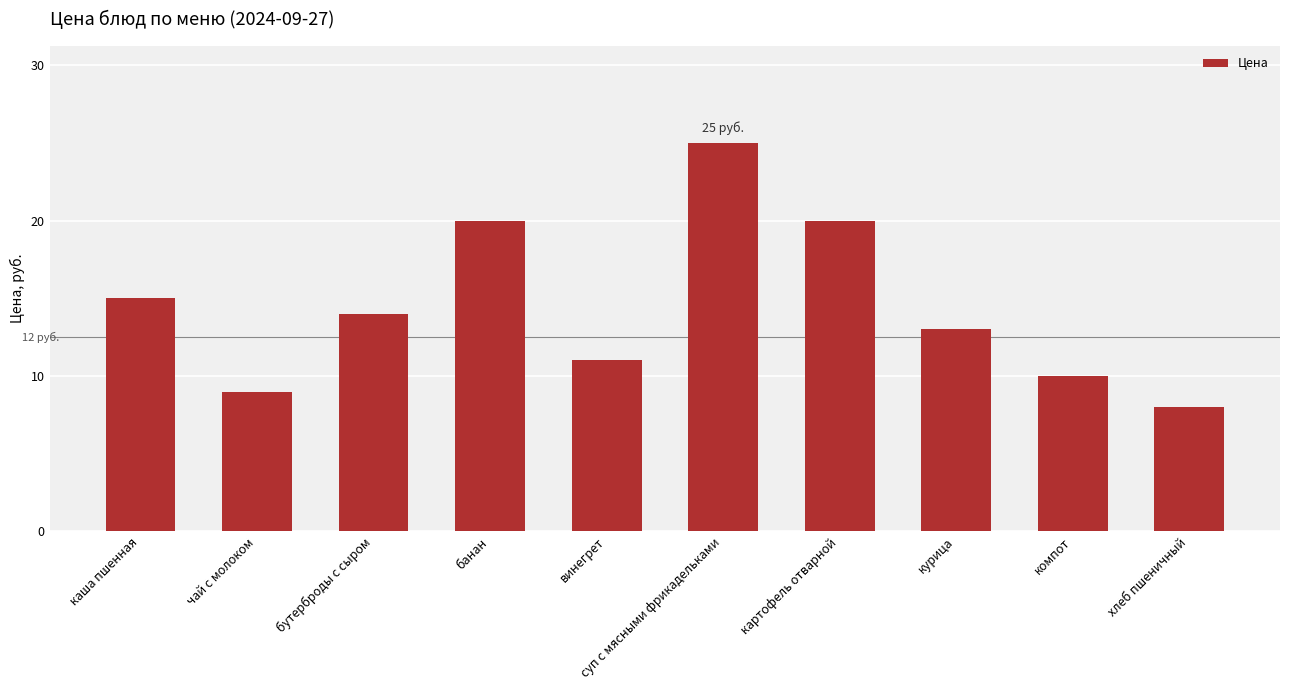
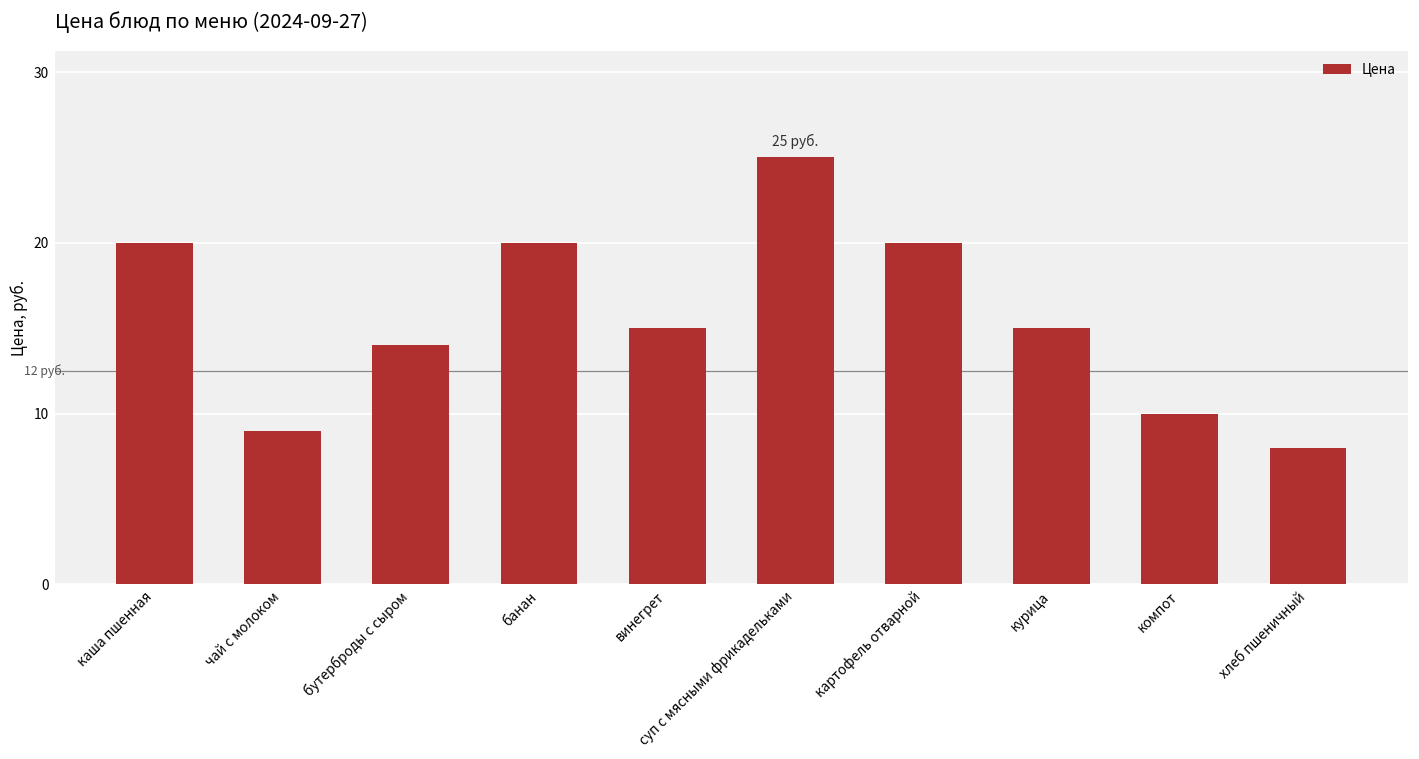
  {
-   "каша пшенная": 15,
+   "каша пшенная": 20,
    "чай с молоком": 9,
    "бутерброды с сыром": 14,
    "банан": 20,
-   "винегрет": 11,
+   "винегрет": 15,
    "картофель отварной": 20,
-   "курица": 13,
+   "курица": 15,
    "компот": 10,
    "хлеб пшеничный": 8
  }
